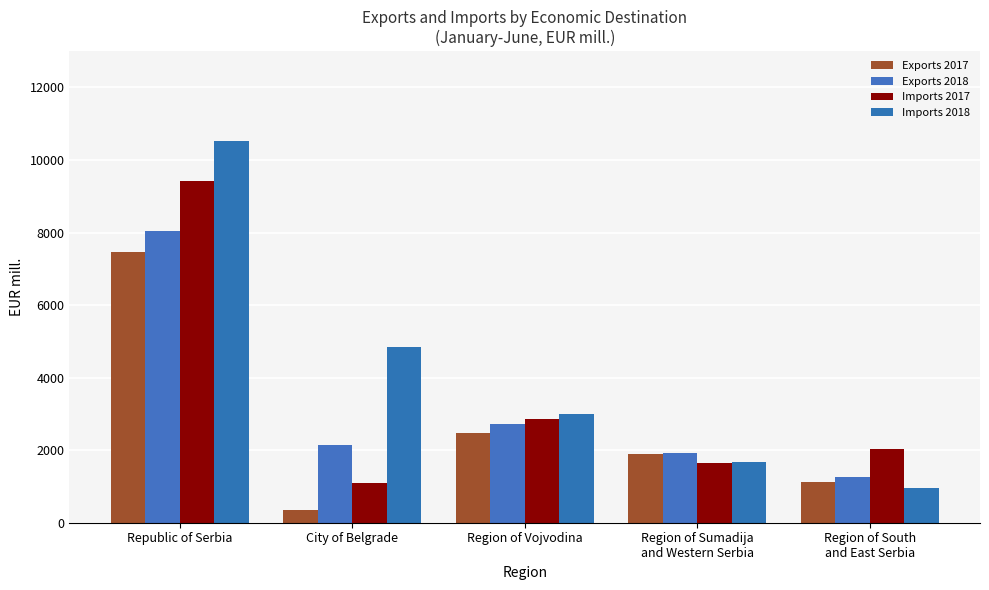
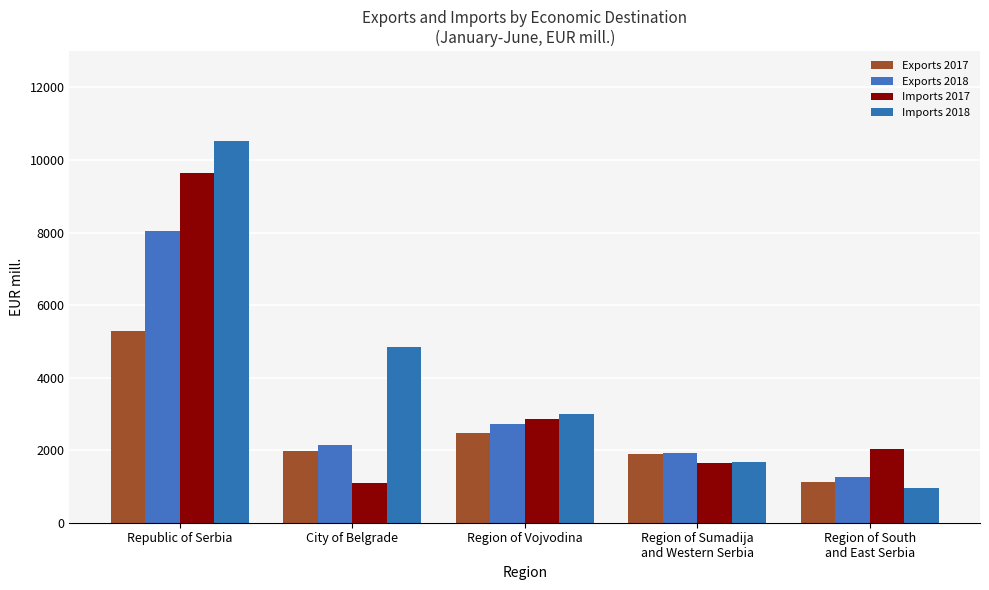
  {
    "Exports 2017": {
-     "Republic of Serbia": 7500,
-     "City of Belgrade": 400,
+     "Republic of Serbia": 5300,
+     "City of Belgrade": 2000,
      "Region of Vojvodina": 2500,
      "Region of Sumadija and Western Serbia": 1900,
      "Region of South and East Serbia": 1100
    },
    "Imports 2017": {
-     "Republic of Serbia": 9400,
+     "Republic of Serbia": 9700,
      "City of Belgrade": 1100,
      "Region of Vojvodina": 2900,
      "Region of Sumadija and Western Serbia": 1600,
      "Region of South and East Serbia": 2000
    }
  }
